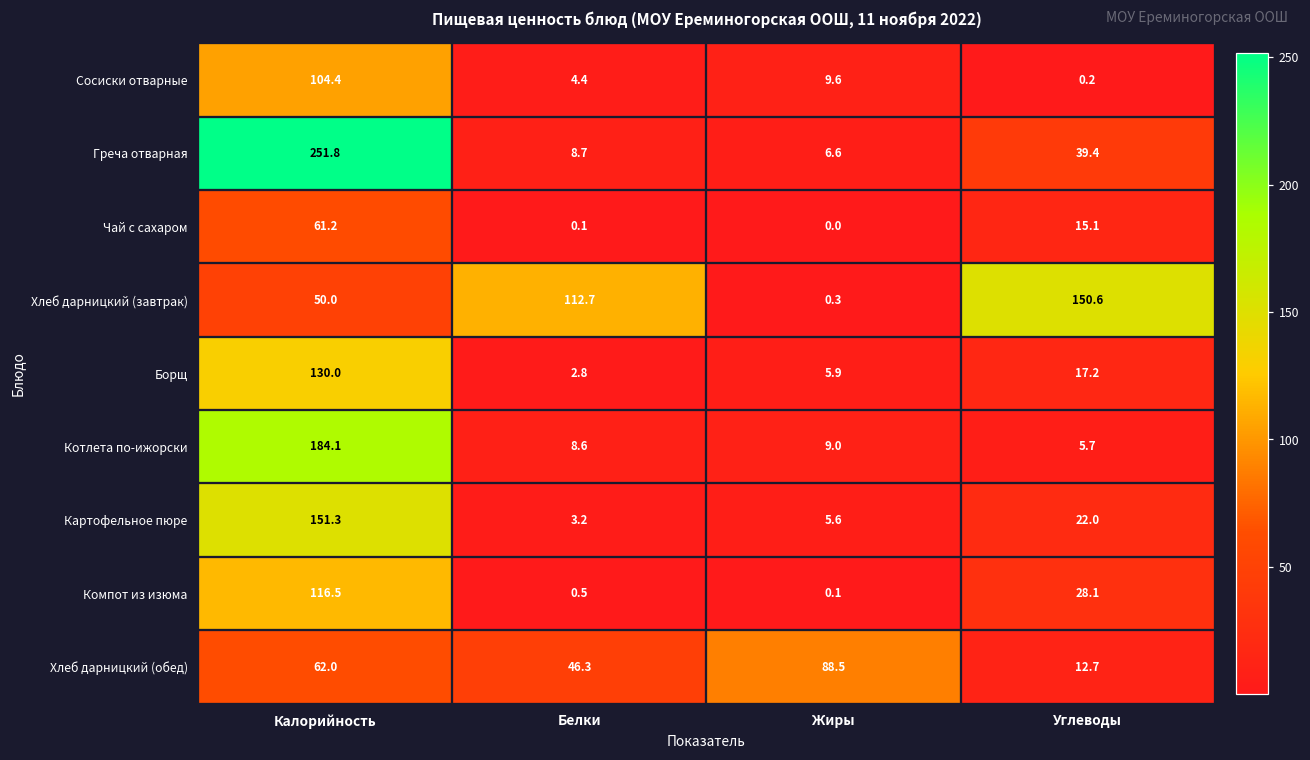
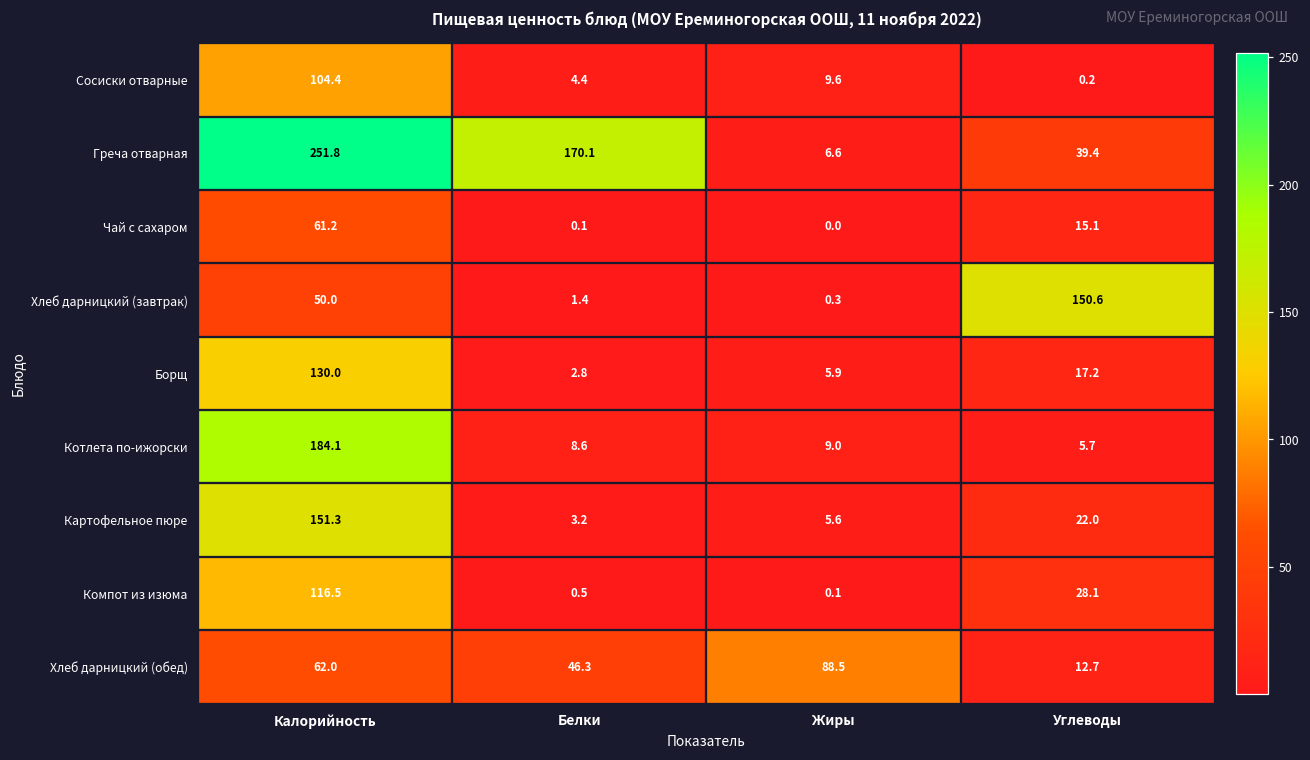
  {
    "Сосиски отварные": {
      "Калорийность": 104.4,
      "Белки": 4.4,
      "Жиры": 9.6,
      "Углеводы": 0.2
    },
    "Греча отварная": {
      "Калорийность": 251.8,
-     "Белки": 8.7,
+     "Белки": 170.1,
      "Жиры": 6.6,
      "Углеводы": 39.4
    },
    "Чай с сахаром": {
      "Калорийность": 61.2,
      "Белки": 0.1,
      "Жиры": 0.0,
      "Углеводы": 15.1
    },
    "Хлеб дарницкий (завтрак)": {
      "Калорийность": 50.0,
-     "Белки": 112.7,
+     "Белки": 1.4,
      "Жиры": 0.3,
      "Углеводы": 150.6
    },
    "Борщ": {
      "Калорийность": 130.0,
      "Белки": 2.8,
      "Жиры": 5.9,
      "Углеводы": 17.2
    },
    "Котлета по-ижорски": {
      "Калорийность": 184.1,
      "Белки": 8.6,
      "Жиры": 9.0,
      "Углеводы": 5.7
    },
    "Картофельное пюре": {
      "Калорийность": 151.3,
      "Белки": 3.2,
      "Жиры": 5.6,
      "Углеводы": 22.0
    },
    "Компот из изюма": {
      "Калорийность": 116.5,
      "Белки": 0.5,
      "Жиры": 0.1,
      "Углеводы": 28.1
    },
    "Хлеб дарницкий (обед)": {
      "Калорийность": 62.0,
      "Белки": 46.3,
      "Жиры": 88.5,
      "Углеводы": 12.7
    }
  }
